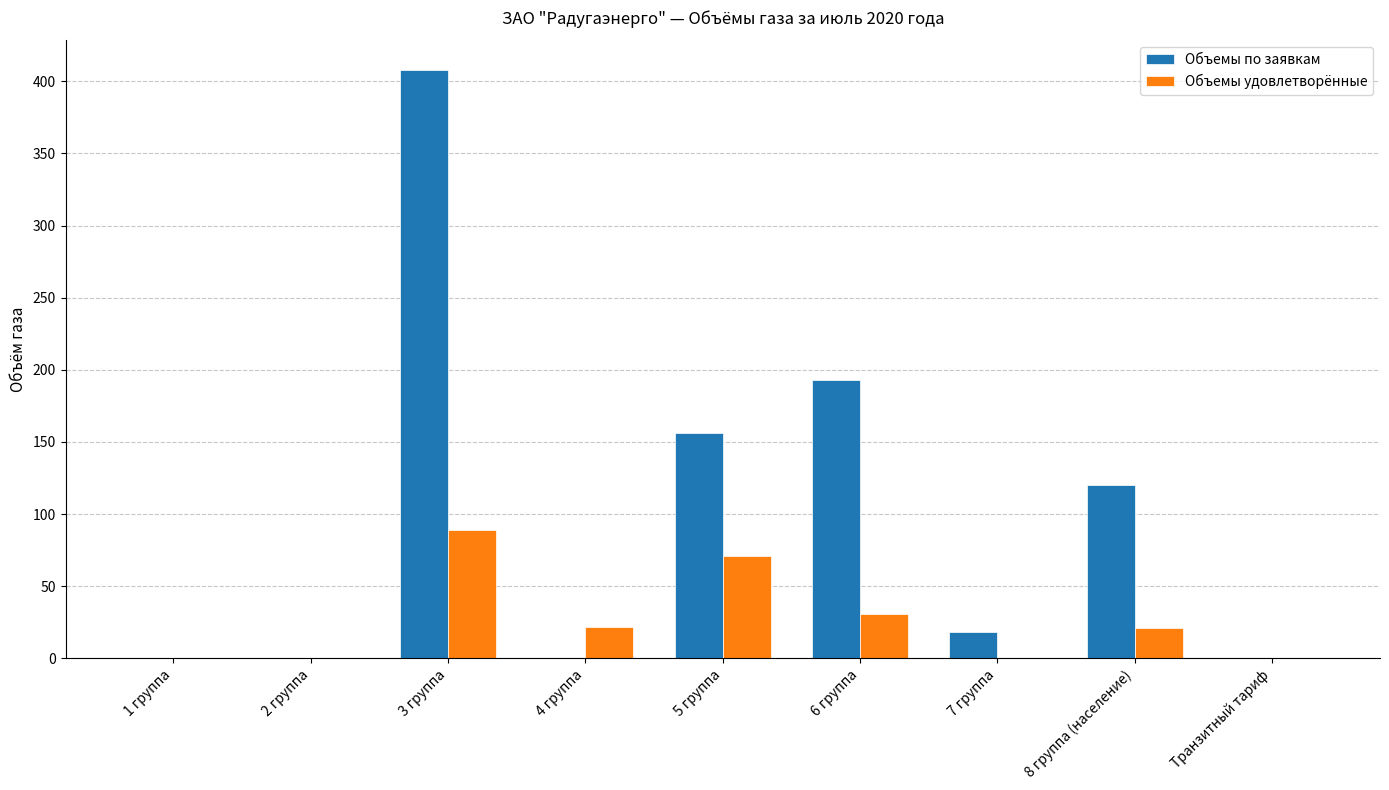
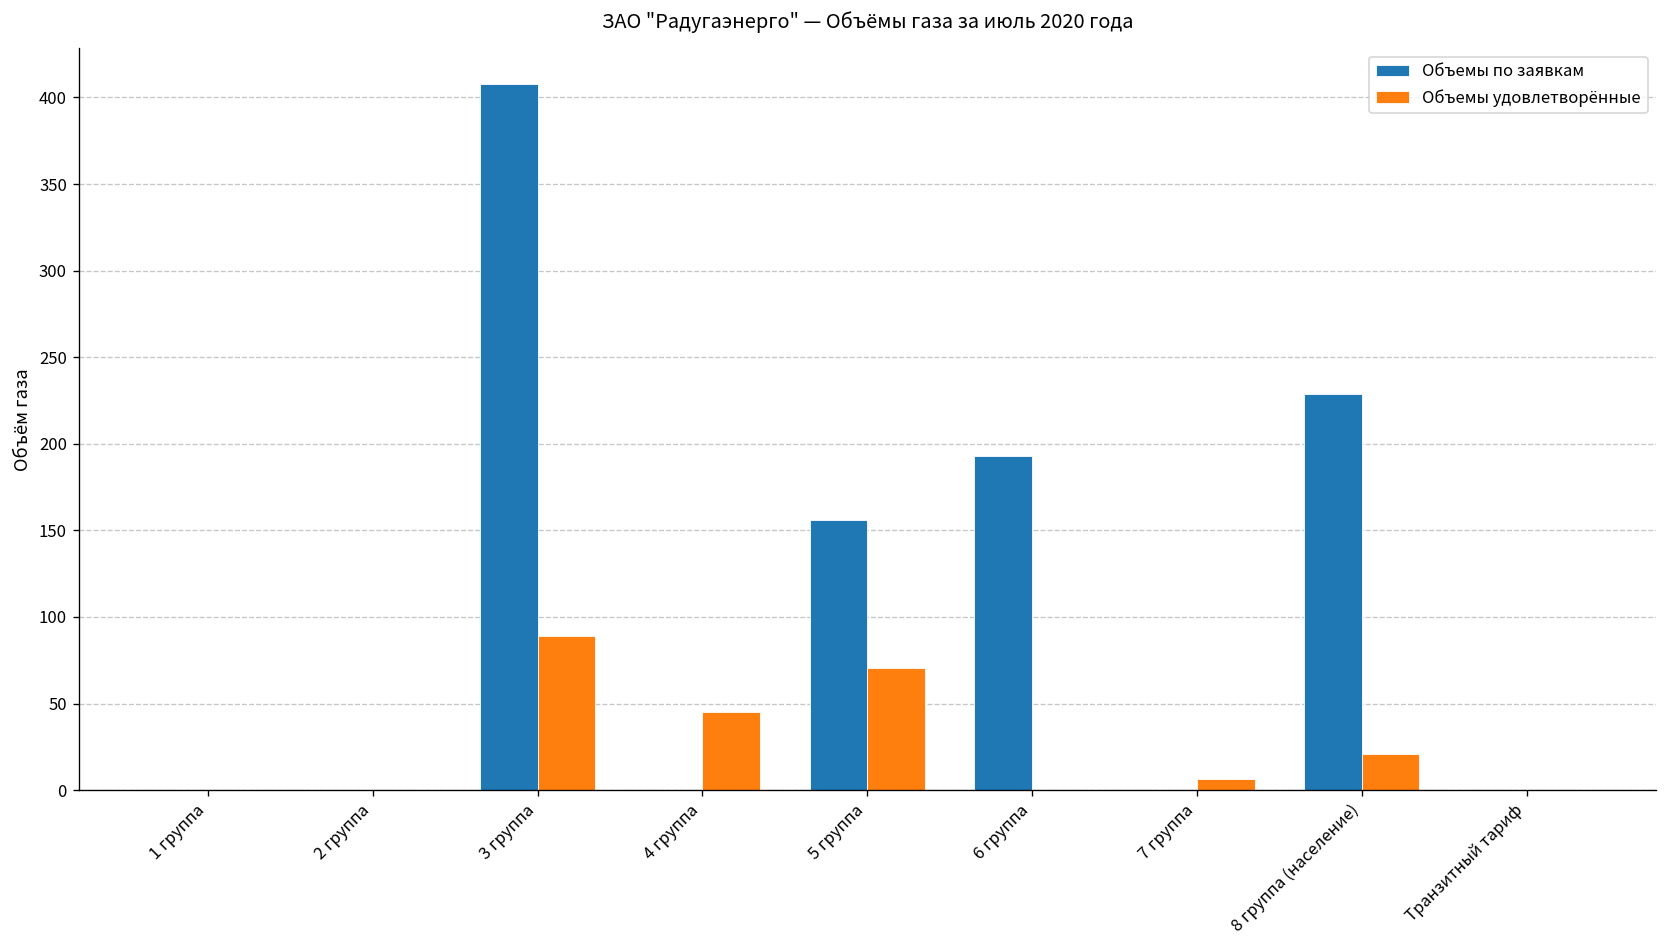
  {
    "Объемы по заявкам": {
      "1 группа": 0,
      "2 группа": 0,
      "3 группа": 408,
      "4 группа": 0,
      "5 группа": 156,
      "6 группа": 193,
-     "7 группа": 19,
-     "8 группа (население)": 120,
+     "7 группа": 0,
+     "8 группа (население)": 229,
      "Транзитный тариф": 0
    },
    "Объемы удовлетворённые": {
      "1 группа": 0,
      "2 группа": 0,
      "3 группа": 89,
-     "4 группа": 22,
+     "4 группа": 45,
      "5 группа": 71,
-     "6 группа": 31,
-     "7 группа": 0,
+     "6 группа": 0,
+     "7 группа": 6,
      "8 группа (население)": 21,
      "Транзитный тариф": 0
    }
  }
